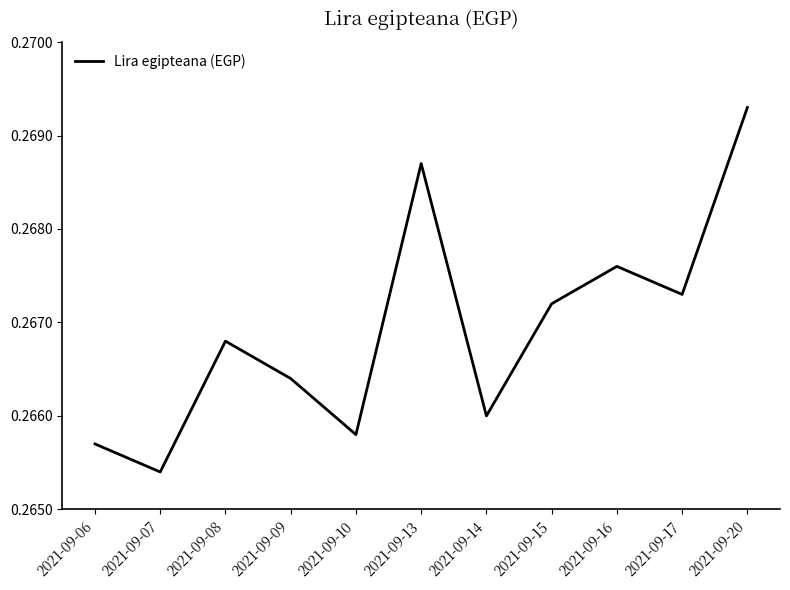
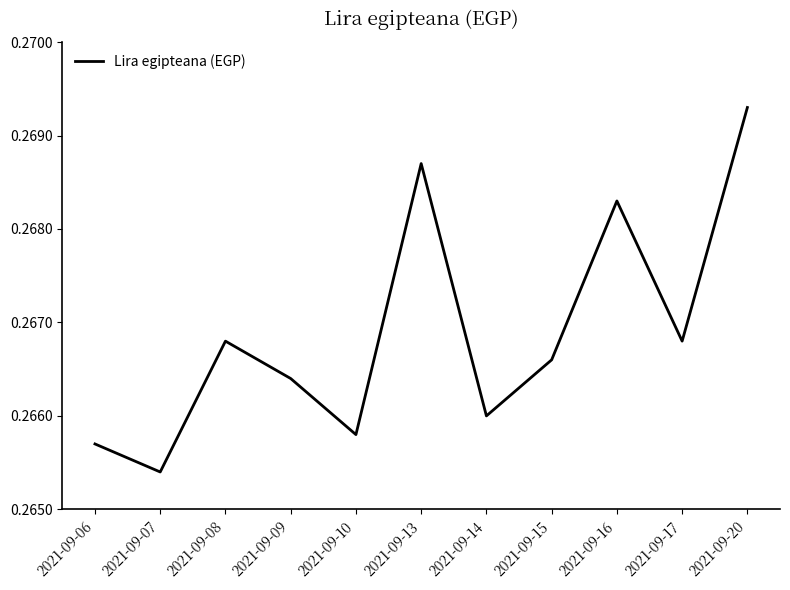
  {
    "2021-09-06": 0.2657,
    "2021-09-07": 0.2654,
    "2021-09-08": 0.2668,
    "2021-09-09": 0.2664,
    "2021-09-10": 0.2658,
    "2021-09-13": 0.2687,
    "2021-09-14": 0.2660,
-   "2021-09-15": 0.2672,
-   "2021-09-16": 0.2676,
-   "2021-09-17": 0.2673,
+   "2021-09-15": 0.2666,
+   "2021-09-16": 0.2683,
+   "2021-09-17": 0.2668,
    "2021-09-20": 0.2693
  }
